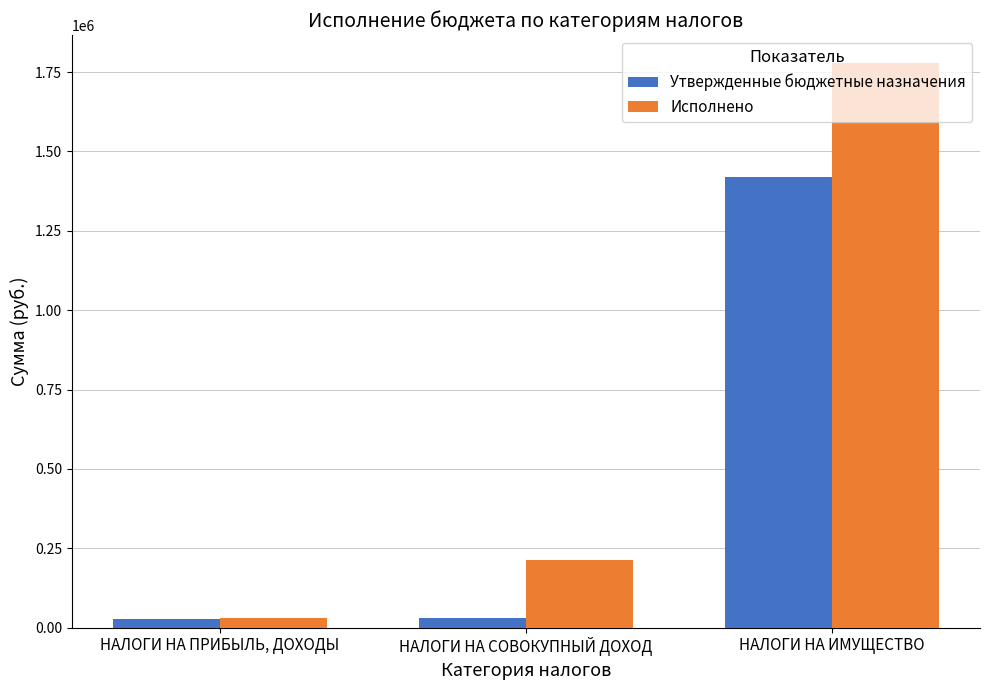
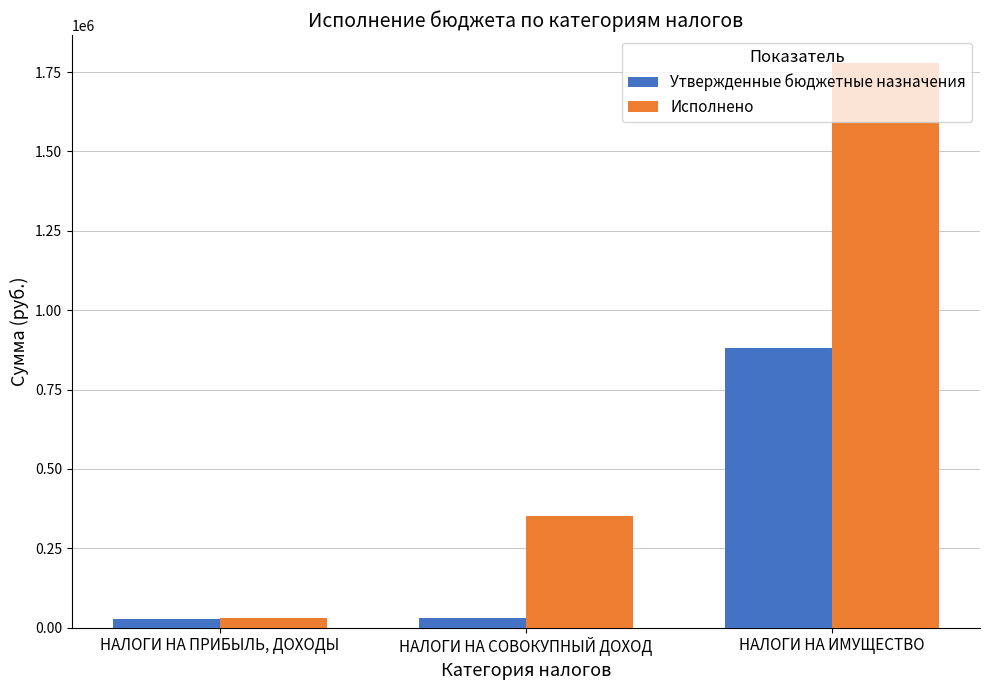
  {
    "Утвержденные бюджетные назначения": {
      "НАЛОГИ НА ПРИБЫЛЬ, ДОХОДЫ": 30000,
      "НАЛОГИ НА СОВОКУПНЫЙ ДОХОД": 30000,
-     "НАЛОГИ НА ИМУЩЕСТВО": 1420000
+     "НАЛОГИ НА ИМУЩЕСТВО": 880000
    },
    "Исполнено": {
      "НАЛОГИ НА ПРИБЫЛЬ, ДОХОДЫ": 30000,
-     "НАЛОГИ НА СОВОКУПНЫЙ ДОХОД": 210000
+     "НАЛОГИ НА СОВОКУПНЫЙ ДОХОД": 350000
    }
  }
